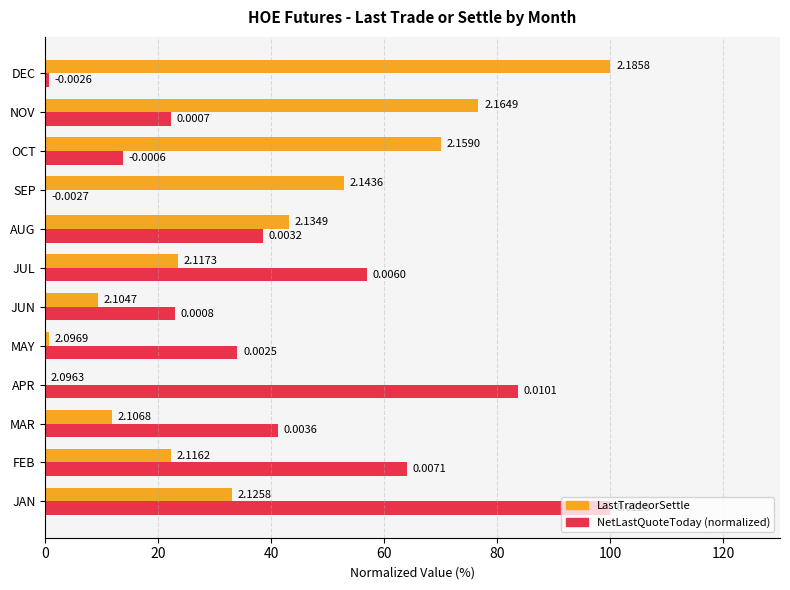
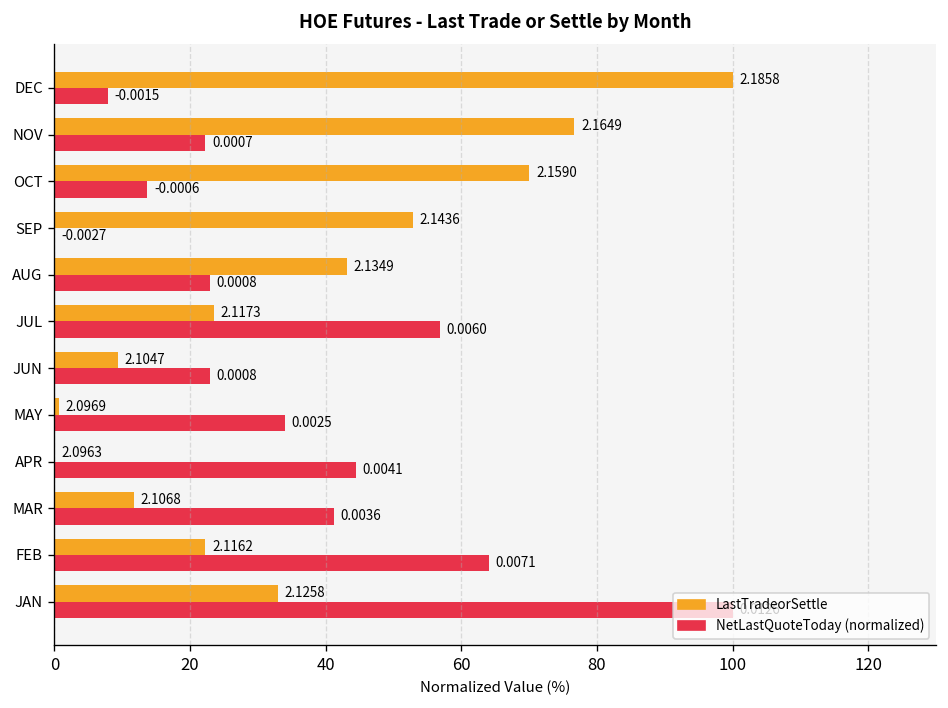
  {
    "NetLastQuoteToday (normalized)": {
-     "DEC": -0.0026,
-     "AUG": 0.0032,
-     "APR": 0.0101
+     "DEC": -0.0015,
+     "AUG": 0.0008,
+     "APR": 0.0041
    }
  }
